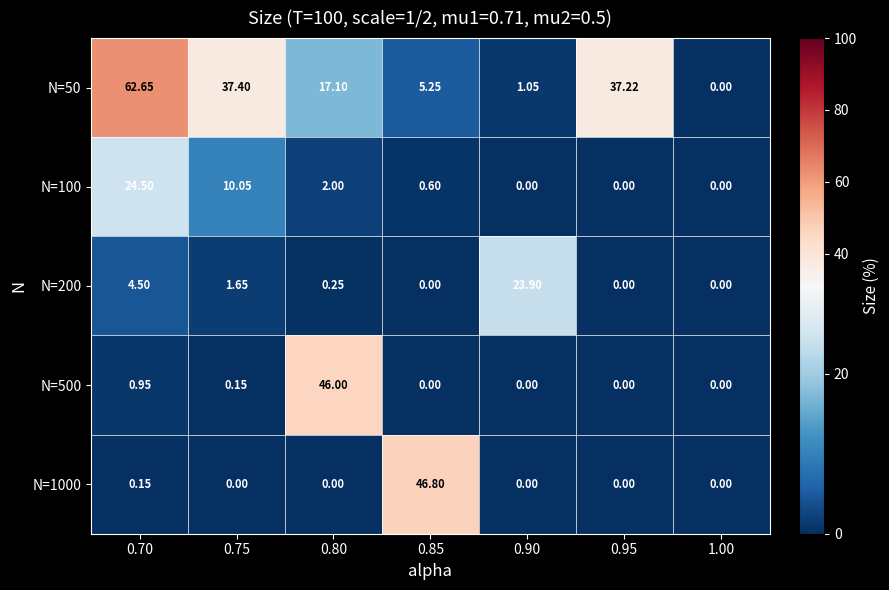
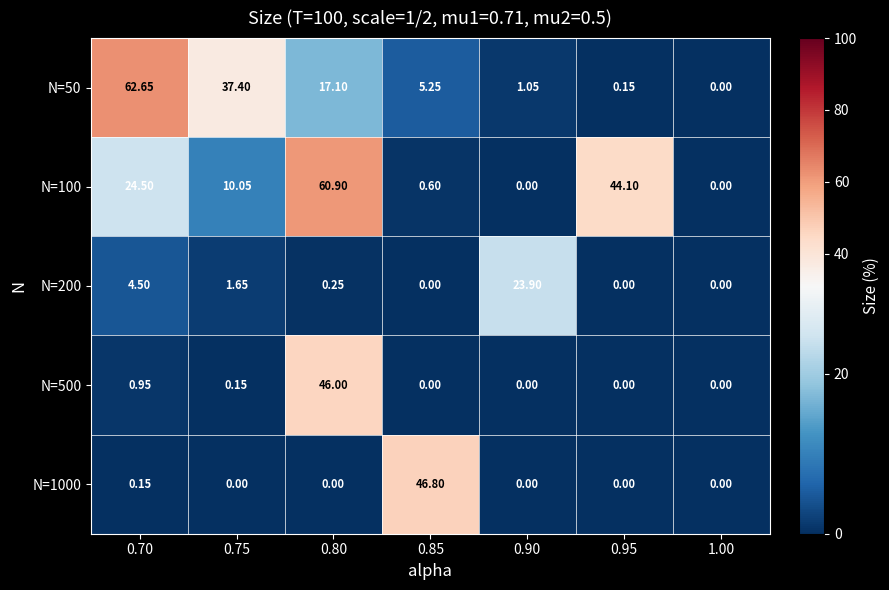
  {
    "N=50": {
      "0.70": 62.65,
      "0.75": 37.40,
      "0.80": 17.10,
      "0.85": 5.25,
      "0.90": 1.05,
-     "0.95": 37.22,
+     "0.95": 0.15,
      "1.00": 0.00
    },
    "N=100": {
      "0.70": 24.50,
      "0.75": 10.05,
-     "0.80": 2.00,
+     "0.80": 60.90,
      "0.85": 0.60,
      "0.90": 0.00,
-     "0.95": 0.00,
+     "0.95": 44.10,
      "1.00": 0.00
    },
    "N=200": {
      "0.70": 4.50,
      "0.75": 1.65,
      "0.80": 0.25,
      "0.85": 0.00,
      "0.90": 23.90,
      "0.95": 0.00,
      "1.00": 0.00
    },
    "N=500": {
      "0.70": 0.95,
      "0.75": 0.15,
      "0.80": 46.00,
      "0.85": 0.00,
      "0.90": 0.00,
      "0.95": 0.00,
      "1.00": 0.00
    },
    "N=1000": {
      "0.70": 0.15,
      "0.75": 0.00,
      "0.80": 0.00,
      "0.85": 46.80,
      "0.90": 0.00,
      "0.95": 0.00,
      "1.00": 0.00
    }
  }
